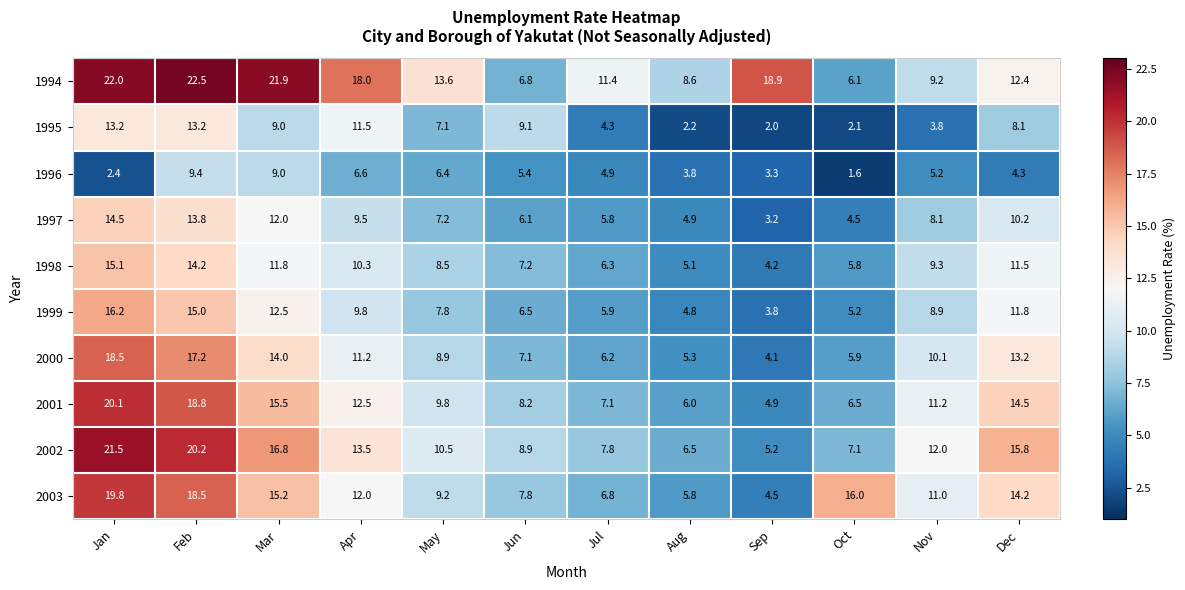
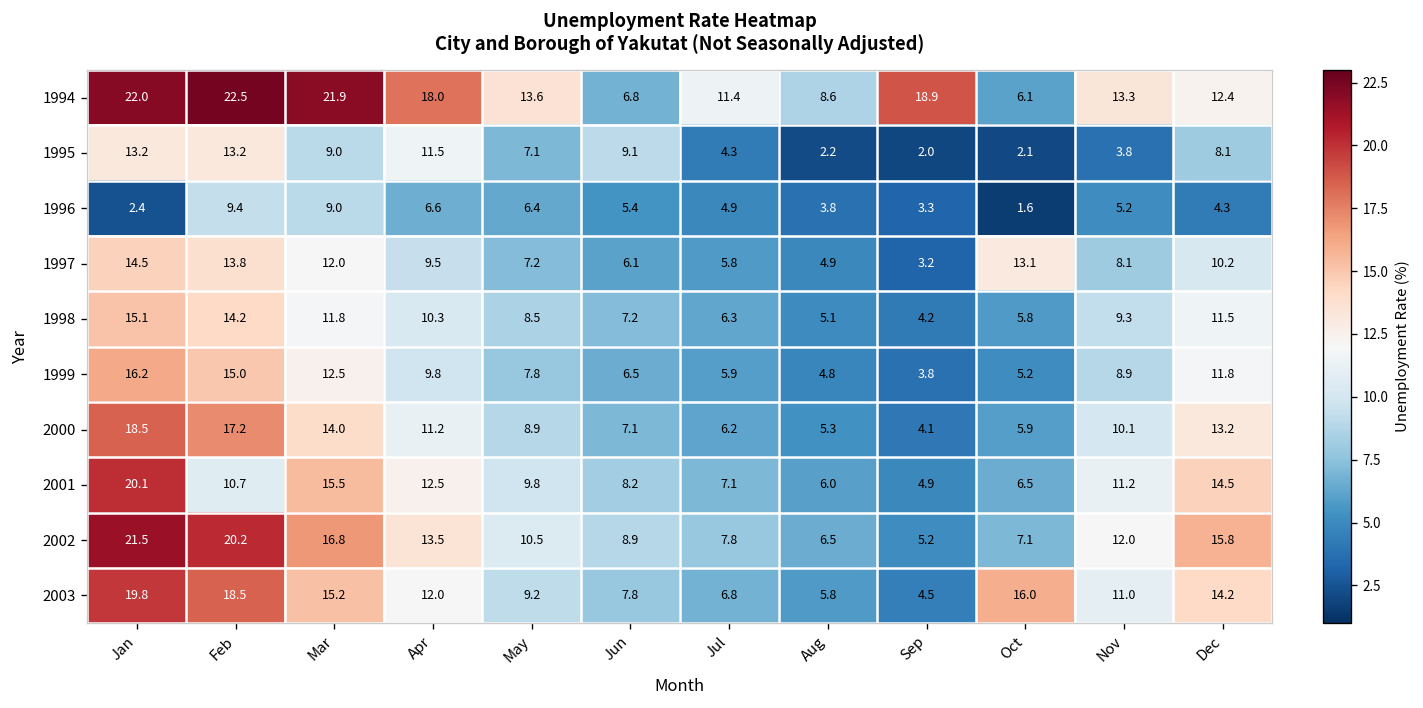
  {
    "1994": {
      "Jan": 22.0,
      "Feb": 22.5,
      "Mar": 21.9,
      "Apr": 18.0,
      "May": 13.6,
      "Jun": 6.8,
      "Jul": 11.4,
      "Aug": 8.6,
      "Sep": 18.9,
      "Oct": 6.1,
-     "Nov": 9.2,
+     "Nov": 13.3,
      "Dec": 12.4
    },
    "1995": {
      "Jan": 13.2,
      "Feb": 13.2,
      "Mar": 9.0,
      "Apr": 11.5,
      "May": 7.1,
      "Jun": 9.1,
      "Jul": 4.3,
      "Aug": 2.2,
      "Sep": 2.0,
      "Oct": 2.1,
      "Nov": 3.8,
      "Dec": 8.1
    },
    "1996": {
      "Jan": 2.4,
      "Feb": 9.4,
      "Mar": 9.0,
      "Apr": 6.6,
      "May": 6.4,
      "Jun": 5.4,
      "Jul": 4.9,
      "Aug": 3.8,
      "Sep": 3.3,
      "Oct": 1.6,
      "Nov": 5.2,
      "Dec": 4.3
    },
    "1997": {
      "Jan": 14.5,
      "Feb": 13.8,
      "Mar": 12.0,
      "Apr": 9.5,
      "May": 7.2,
      "Jun": 6.1,
      "Jul": 5.8,
      "Aug": 4.9,
      "Sep": 3.2,
-     "Oct": 4.5,
+     "Oct": 13.1,
      "Nov": 8.1,
      "Dec": 10.2
    },
    "1998": {
      "Jan": 15.1,
      "Feb": 14.2,
      "Mar": 11.8,
      "Apr": 10.3,
      "May": 8.5,
      "Jun": 7.2,
      "Jul": 6.3,
      "Aug": 5.1,
      "Sep": 4.2,
      "Oct": 5.8,
      "Nov": 9.3,
      "Dec": 11.5
    },
    "1999": {
      "Jan": 16.2,
      "Feb": 15.0,
      "Mar": 12.5,
      "Apr": 9.8,
      "May": 7.8,
      "Jun": 6.5,
      "Jul": 5.9,
      "Aug": 4.8,
      "Sep": 3.8,
      "Oct": 5.2,
      "Nov": 8.9,
      "Dec": 11.8
    },
    "2000": {
      "Jan": 18.5,
      "Feb": 17.2,
      "Mar": 14.0,
      "Apr": 11.2,
      "May": 8.9,
      "Jun": 7.1,
      "Jul": 6.2,
      "Aug": 5.3,
      "Sep": 4.1,
      "Oct": 5.9,
      "Nov": 10.1,
      "Dec": 13.2
    },
    "2001": {
      "Jan": 20.1,
-     "Feb": 18.8,
+     "Feb": 10.7,
      "Mar": 15.5,
      "Apr": 12.5,
      "May": 9.8,
      "Jun": 8.2,
      "Jul": 7.1,
      "Aug": 6.0,
      "Sep": 4.9,
      "Oct": 6.5,
      "Nov": 11.2,
      "Dec": 14.5
    },
    "2002": {
      "Jan": 21.5,
      "Feb": 20.2,
      "Mar": 16.8,
      "Apr": 13.5,
      "May": 10.5,
      "Jun": 8.9,
      "Jul": 7.8,
      "Aug": 6.5,
      "Sep": 5.2,
      "Oct": 7.1,
      "Nov": 12.0,
      "Dec": 15.8
    },
    "2003": {
      "Jan": 19.8,
      "Feb": 18.5,
      "Mar": 15.2,
      "Apr": 12.0,
      "May": 9.2,
      "Jun": 7.8,
      "Jul": 6.8,
      "Aug": 5.8,
      "Sep": 4.5,
      "Oct": 16.0,
      "Nov": 11.0,
      "Dec": 14.2
    }
  }
